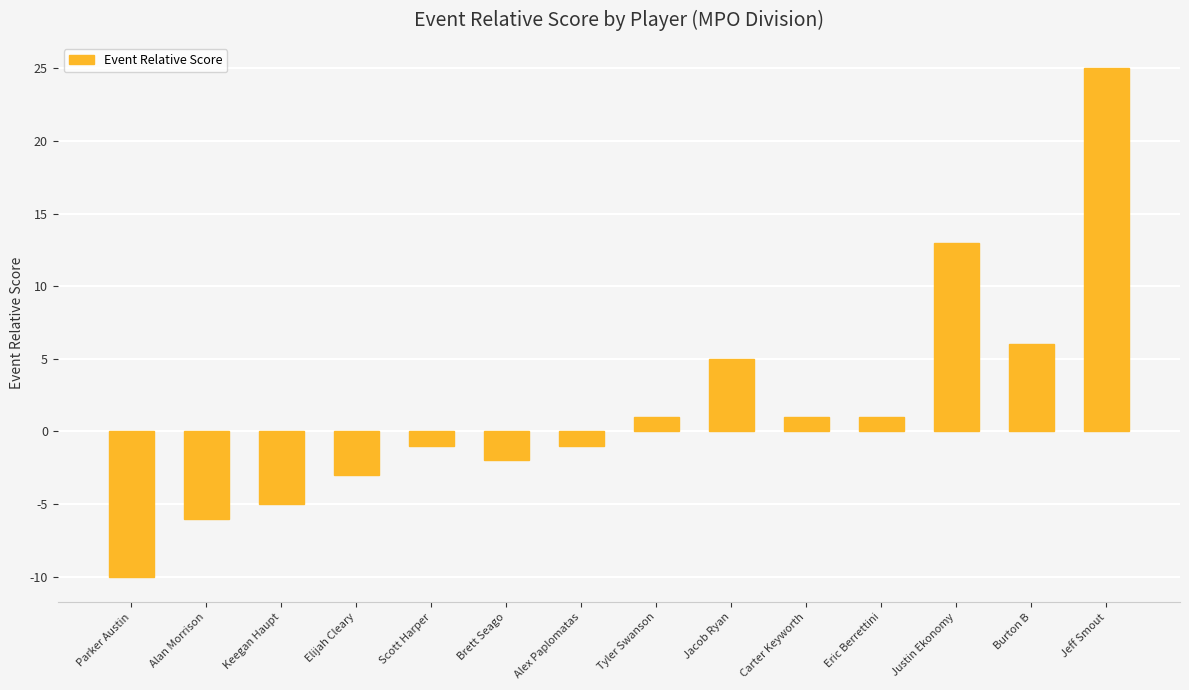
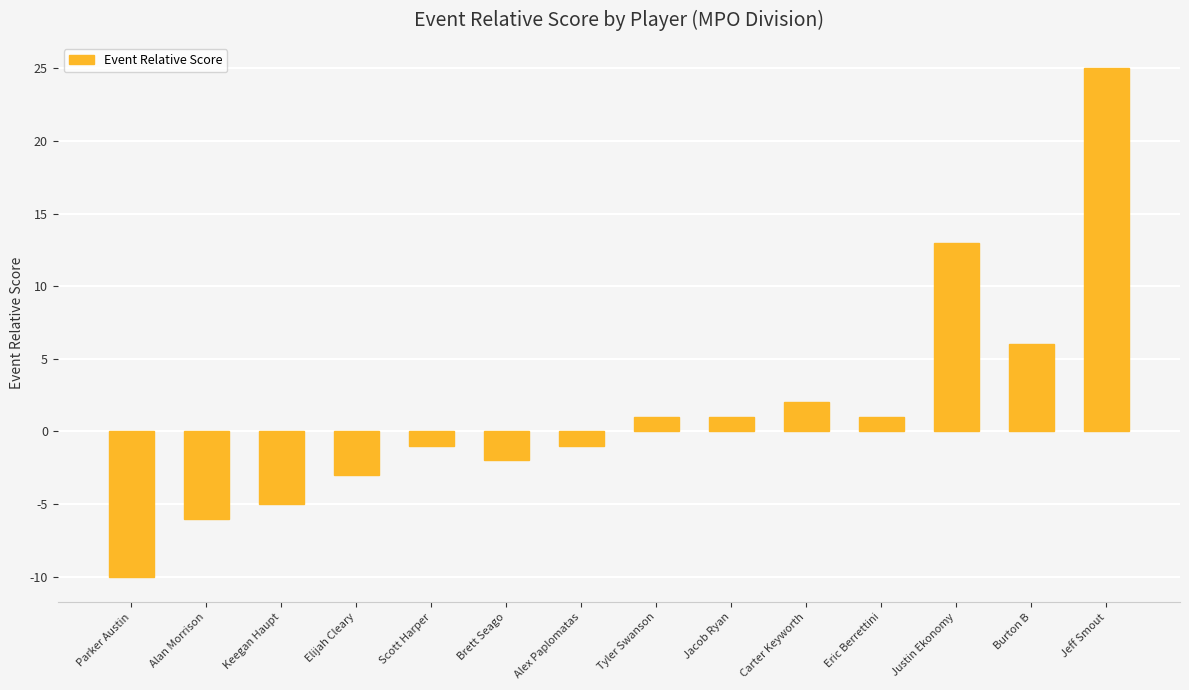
  {
    "Parker Austin": -10,
    "Alan Morrison": -6,
    "Keegan Haupt": -5,
    "Elijah Cleary": -3,
    "Scott Harper": -1,
    "Brett Seago": -2,
    "Alex Paplomatas": -1,
    "Tyler Swanson": 1,
-   "Jacob Ryan": 5,
-   "Carter Keyworth": 1,
+   "Jacob Ryan": 1,
+   "Carter Keyworth": 2,
    "Eric Berrettini": 1,
    "Justin Ekonomy": 13,
    "Burton B": 6,
    "Jeff Smout": 25
  }
